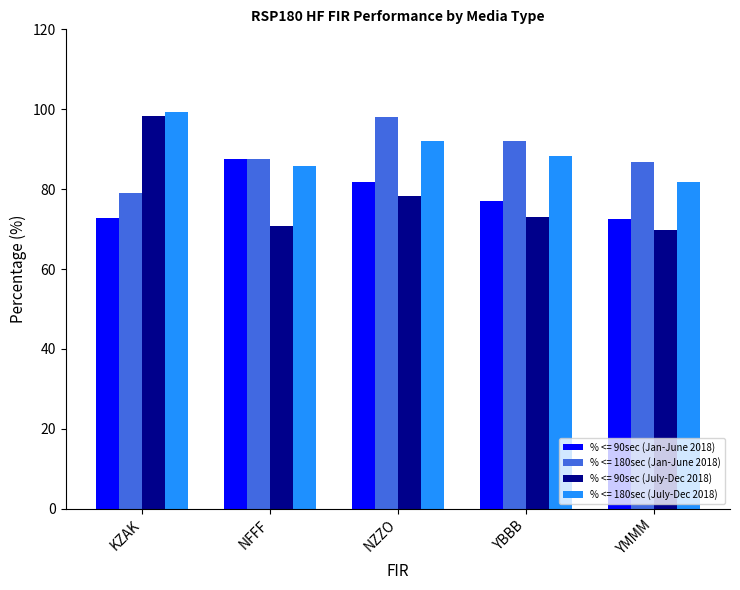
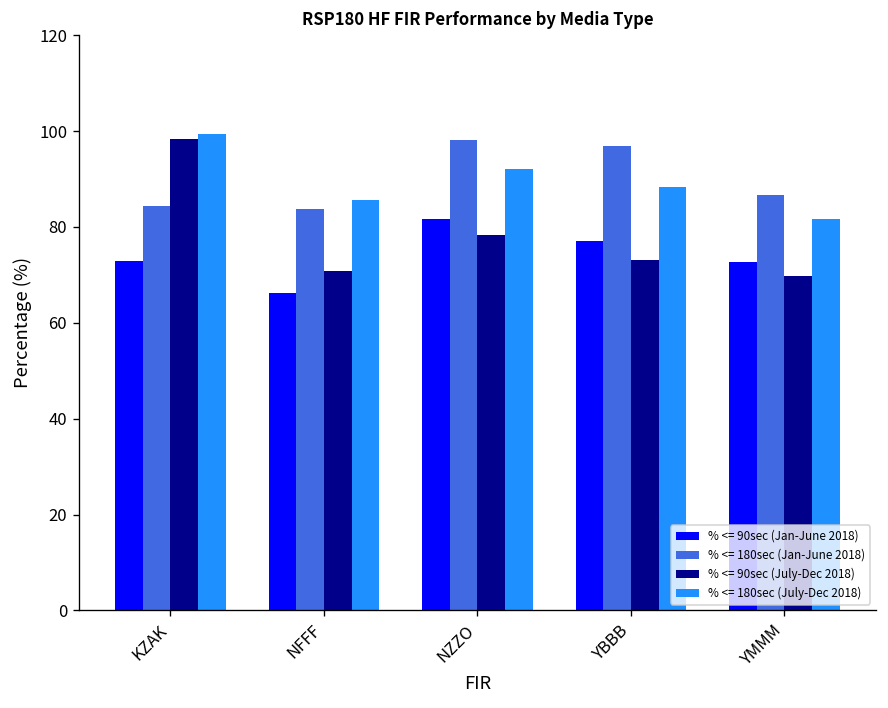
  {
    "% <= 90sec (Jan-June 2018)": {
      "KZAK": 73,
-     "NFFF": 88,
+     "NFFF": 66,
      "NZZO": 82,
      "YBBB": 77,
      "YMMM": 73
    },
    "% <= 180sec (Jan-June 2018)": {
-     "KZAK": 79,
-     "NFFF": 88,
+     "KZAK": 84,
+     "NFFF": 84,
      "NZZO": 98,
-     "YBBB": 92,
+     "YBBB": 97,
      "YMMM": 87
    },
    "% <= 90sec (July-Dec 2018)": {
      "KZAK": 98,
      "NFFF": 71,
      "NZZO": 78,
      "YBBB": 73,
      "YMMM": 70
    },
    "% <= 180sec (July-Dec 2018)": {
      "KZAK": 99,
      "NFFF": 86,
      "NZZO": 92,
      "YBBB": 88,
      "YMMM": 82
    }
  }
